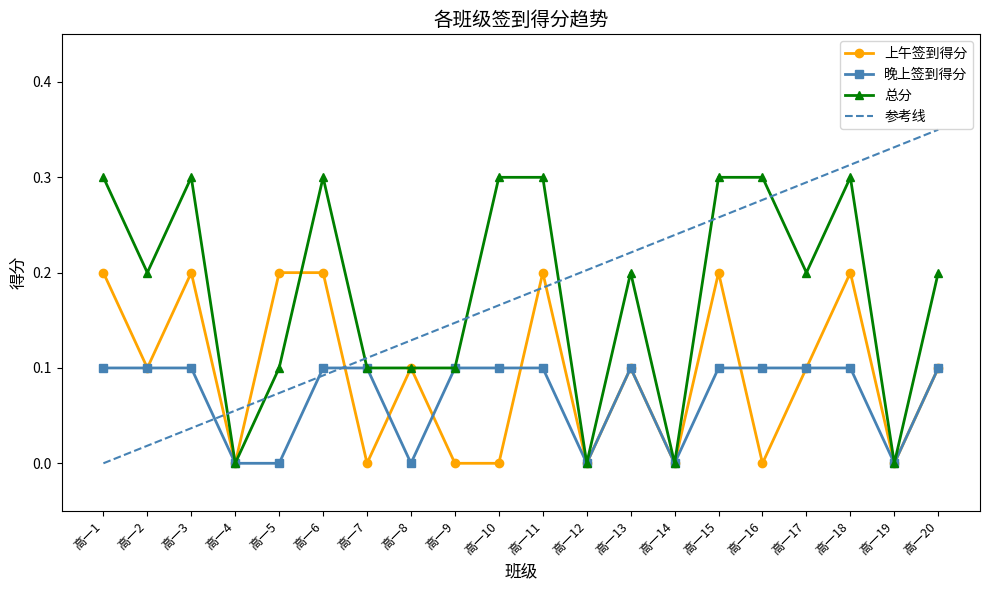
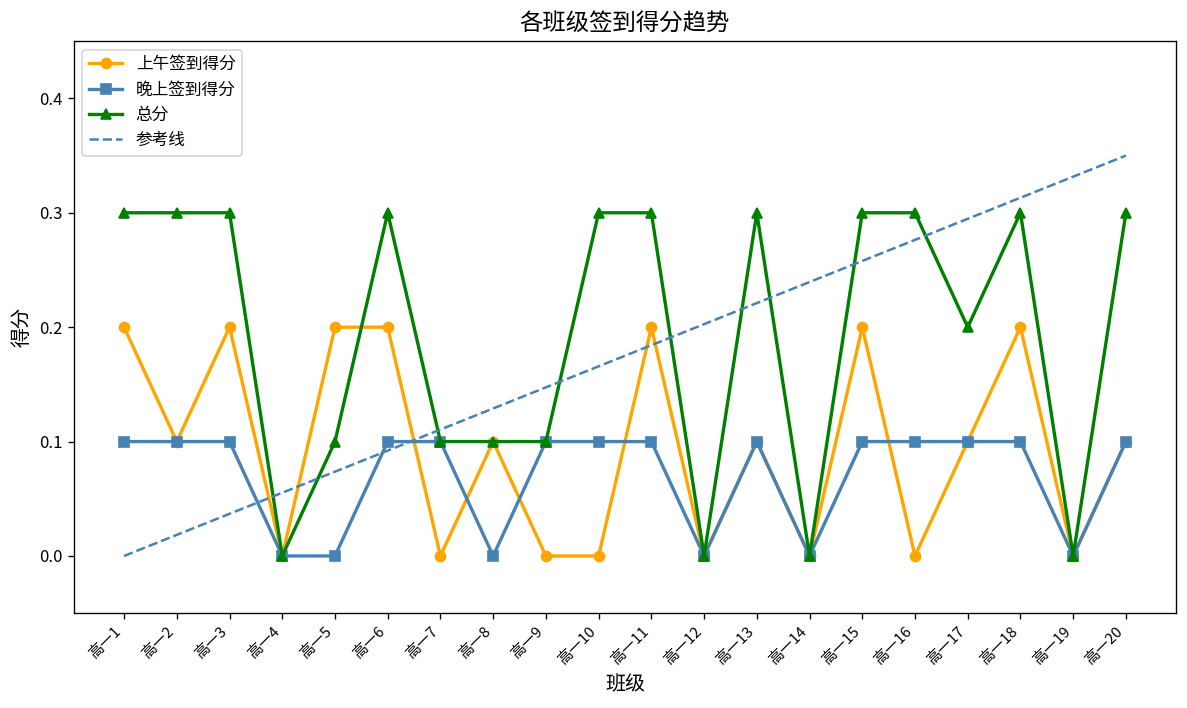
  {
    "上午签到得分": {
      "高一1": 0.2,
      "高一3": 0.2,
      "高一5": 0.2,
      "高一6": 0.2,
      "高一7": 0.0,
      "高一9": 0.0,
      "高一10": 0.0,
      "高一11": 0.2,
      "高一15": 0.2,
      "高一16": 0.0,
      "高一18": 0.2
    },
    "总分": {
      "高一1": 0.3,
-     "高一2": 0.2,
+     "高一2": 0.3,
      "高一3": 0.3,
      "高一5": 0.1,
      "高一6": 0.3,
      "高一10": 0.3,
      "高一11": 0.3,
-     "高一13": 0.2,
+     "高一13": 0.3,
      "高一15": 0.3,
      "高一16": 0.3,
      "高一17": 0.2,
      "高一18": 0.3,
-     "高一20": 0.2
+     "高一20": 0.3
    }
  }
